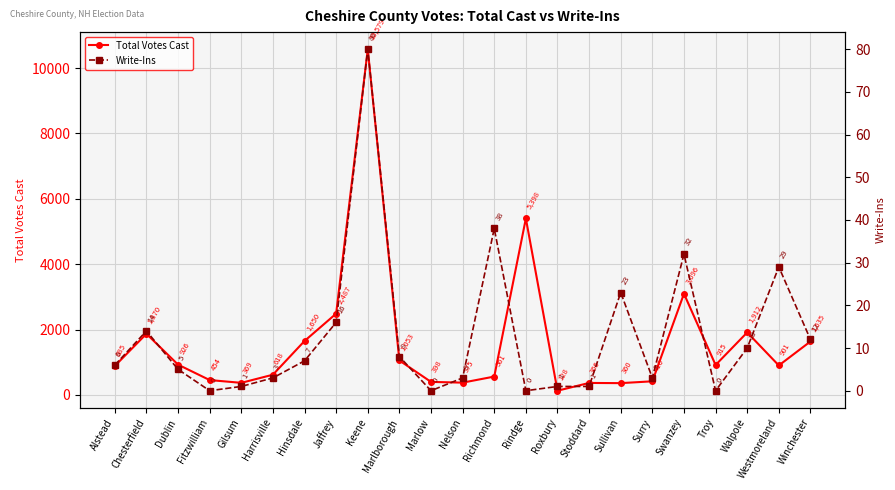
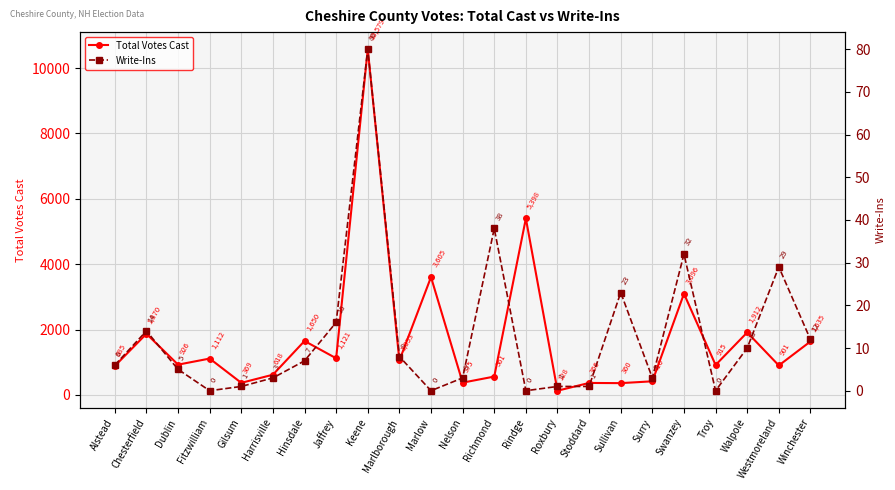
  {
    "Total Votes Cast": {
      "Dublin": "926",
-     "Fitzwilliam": "454",
+     "Fitzwilliam": "1,112",
      "Gilsum": "369",
      "Harrisville": "618",
      "Hinsdale": "1,650",
-     "Jaffrey": "2,487",
-     "Marlow": "398",
+     "Jaffrey": "1,121",
+     "Marlow": "3,605",
      "Richmond": "561",
      "Rindge": "5,398",
      "Stoddard": "366",
      "Sullivan": "360",
      "Swanzey": "3,096",
      "Troy": "915",
      "Walpole": "1,912",
      "Westmoreland": "901"
    },
    "Write-Ins": {
      "Fitzwilliam": "0",
      "Hinsdale": "7",
      "Jaffrey": "16",
      "Marlow": "0",
      "Richmond": "38",
      "Rindge": "0",
      "Sullivan": "23",
      "Swanzey": "32",
      "Troy": "0",
      "Westmoreland": "29"
    }
  }
